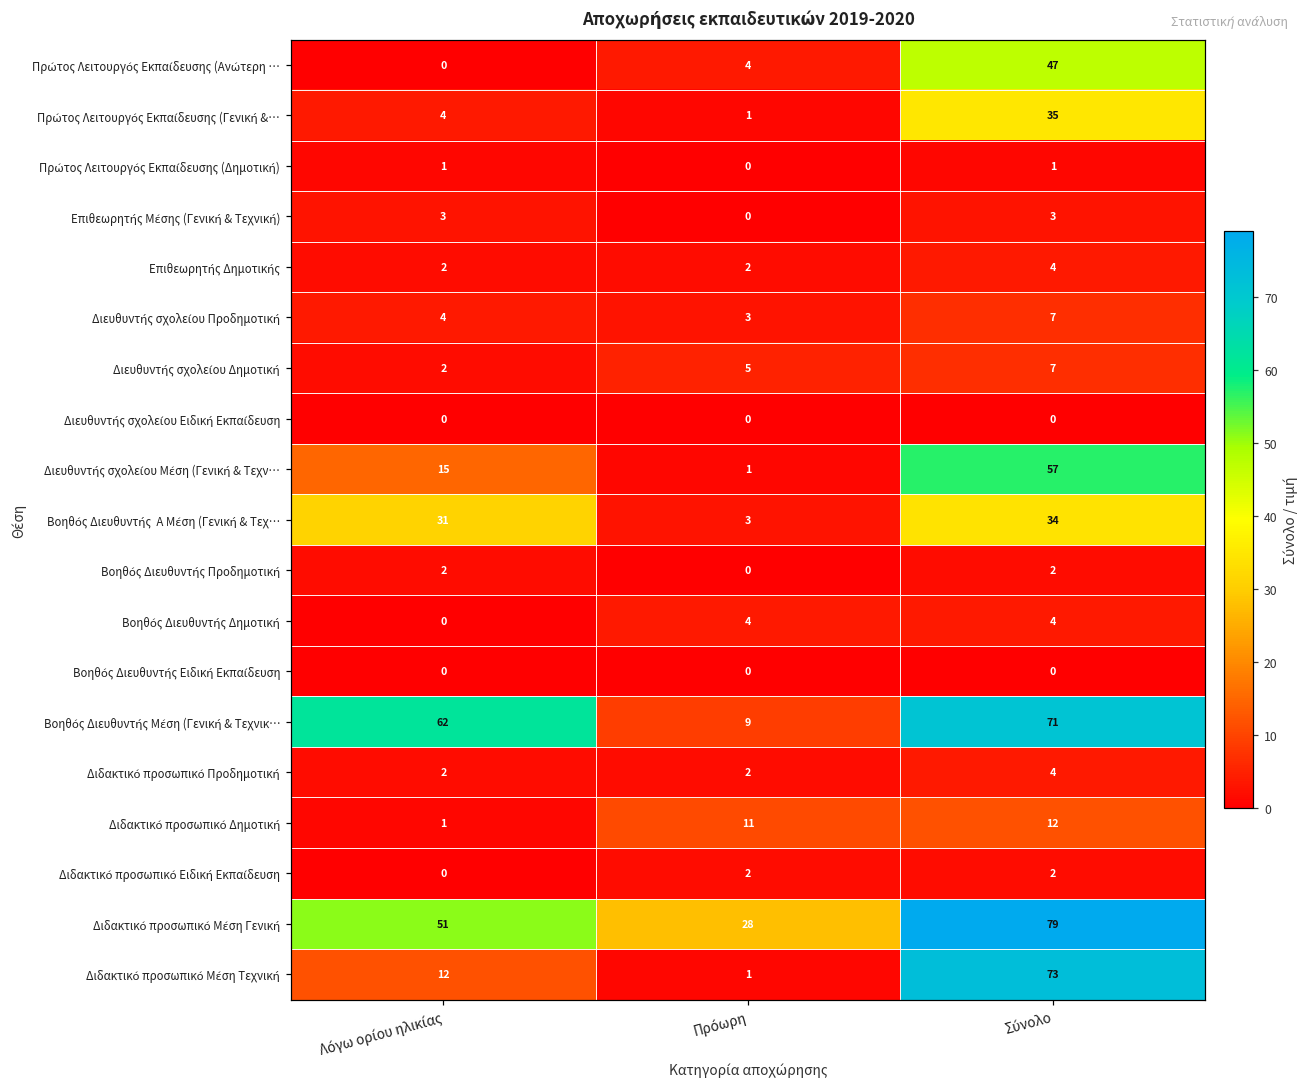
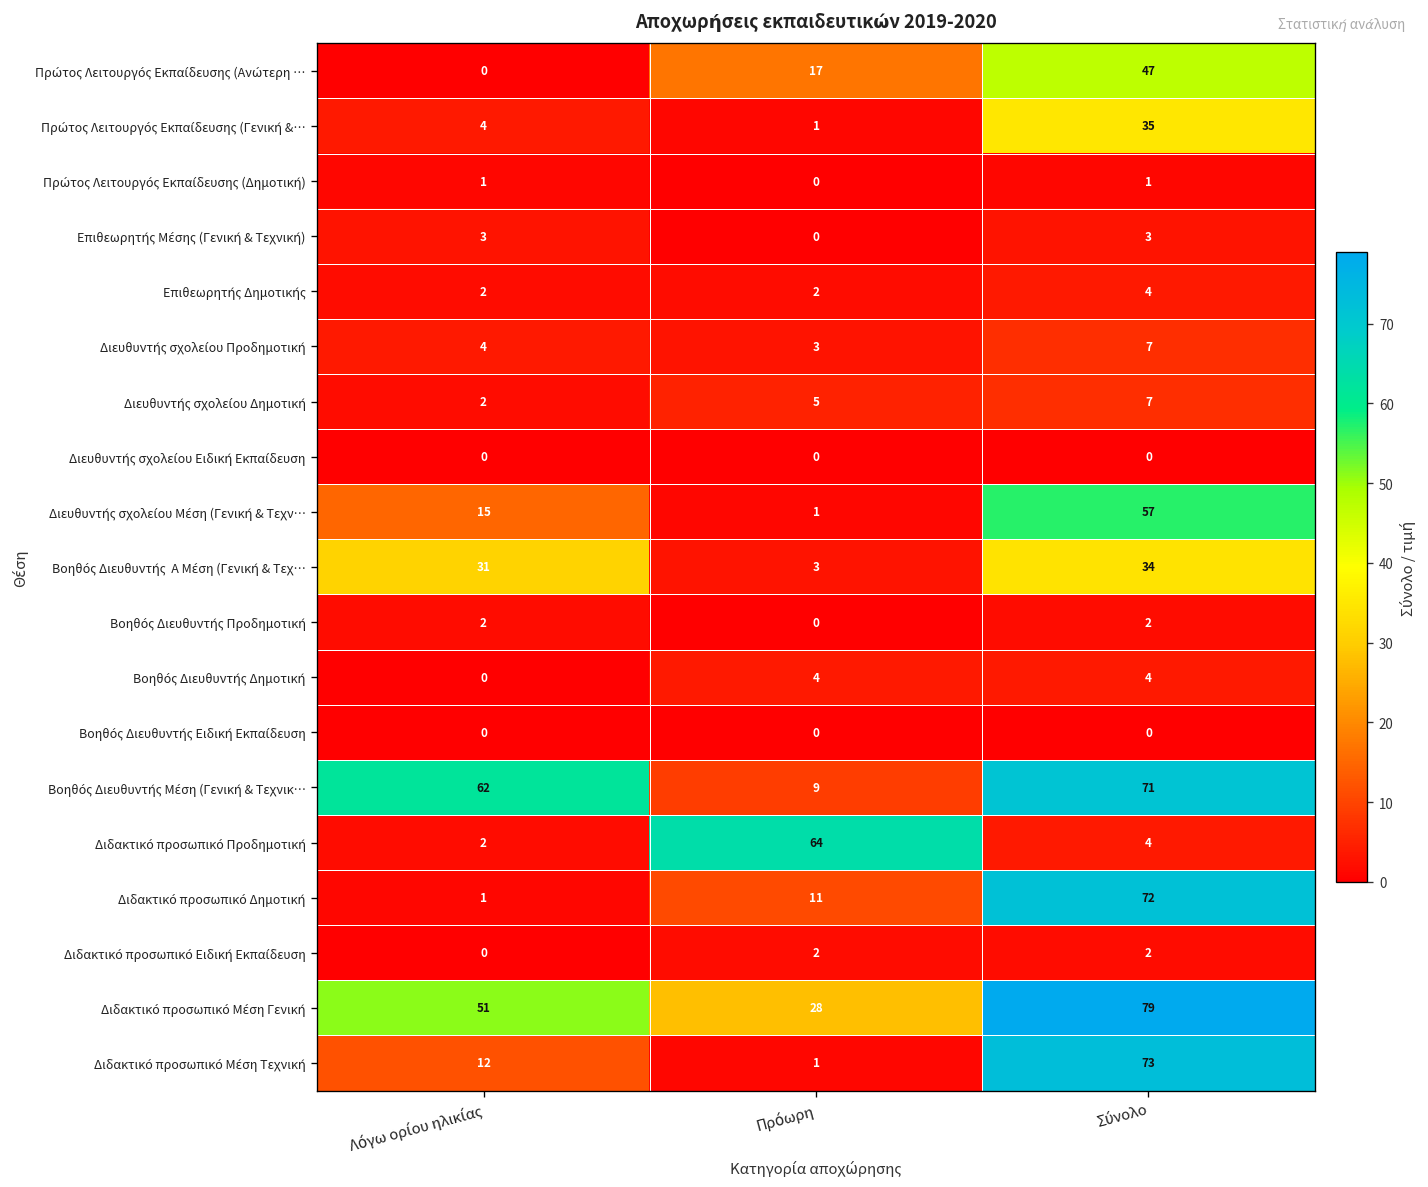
  {
    "Πρώτος Λειτουργός Εκπαίδευσης (Ανώτερη …": {
      "Λόγω ορίου ηλικίας": 0,
-     "Πρόωρη": 4,
+     "Πρόωρη": 17,
      "Σύνολο": 47
    },
    "Πρώτος Λειτουργός Εκπαίδευσης (Γενική &…": {
      "Λόγω ορίου ηλικίας": 4,
      "Πρόωρη": 1,
      "Σύνολο": 35
    },
    "Πρώτος Λειτουργός Εκπαίδευσης (Δημοτική)": {
      "Λόγω ορίου ηλικίας": 1,
      "Πρόωρη": 0,
      "Σύνολο": 1
    },
    "Επιθεωρητής Μέσης (Γενική & Τεχνική)": {
      "Λόγω ορίου ηλικίας": 3,
      "Πρόωρη": 0,
      "Σύνολο": 3
    },
    "Επιθεωρητής Δημοτικής": {
      "Λόγω ορίου ηλικίας": 2,
      "Πρόωρη": 2,
      "Σύνολο": 4
    },
    "Διευθυντής σχολείου Προδημοτική": {
      "Λόγω ορίου ηλικίας": 4,
      "Πρόωρη": 3,
      "Σύνολο": 7
    },
    "Διευθυντής σχολείου Δημοτική": {
      "Λόγω ορίου ηλικίας": 2,
      "Πρόωρη": 5,
      "Σύνολο": 7
    },
    "Διευθυντής σχολείου Ειδική Εκπαίδευση": {
      "Λόγω ορίου ηλικίας": 0,
      "Πρόωρη": 0,
      "Σύνολο": 0
    },
    "Διευθυντής σχολείου Μέση (Γενική & Τεχν…": {
      "Λόγω ορίου ηλικίας": 15,
      "Πρόωρη": 1,
      "Σύνολο": 57
    },
    "Βοηθός Διευθυντής A Mέση (Γενική & Τεχ…": {
      "Λόγω ορίου ηλικίας": 31,
      "Πρόωρη": 3,
      "Σύνολο": 34
    },
    "Βοηθός Διευθυντής Προδημοτική": {
      "Λόγω ορίου ηλικίας": 2,
      "Πρόωρη": 0,
      "Σύνολο": 2
    },
    "Βοηθός Διευθυντής Δημοτική": {
      "Λόγω ορίου ηλικίας": 0,
      "Πρόωρη": 4,
      "Σύνολο": 4
    },
    "Βοηθός Διευθυντής Ειδική Εκπαίδευση": {
      "Λόγω ορίου ηλικίας": 0,
      "Πρόωρη": 0,
      "Σύνολο": 0
    },
    "Βοηθός Διευθυντής Μέση (Γενική & Τεχνικ…": {
      "Λόγω ορίου ηλικίας": 62,
      "Πρόωρη": 9,
      "Σύνολο": 71
    },
    "Διδακτικό προσωπικό Προδημοτική": {
      "Λόγω ορίου ηλικίας": 2,
-     "Πρόωρη": 2,
+     "Πρόωρη": 64,
      "Σύνολο": 4
    },
    "Διδακτικό προσωπικό Δημοτική": {
      "Λόγω ορίου ηλικίας": 1,
      "Πρόωρη": 11,
-     "Σύνολο": 12
+     "Σύνολο": 72
    },
    "Διδακτικό προσωπικό Ειδική Εκπαίδευση": {
      "Λόγω ορίου ηλικίας": 0,
      "Πρόωρη": 2,
      "Σύνολο": 2
    },
    "Διδακτικό προσωπικό Μέση Γενική": {
      "Λόγω ορίου ηλικίας": 51,
      "Πρόωρη": 28,
      "Σύνολο": 79
    },
    "Διδακτικό προσωπικό Μέση Τεχνική": {
      "Λόγω ορίου ηλικίας": 12,
      "Πρόωρη": 1,
      "Σύνολο": 73
    }
  }
